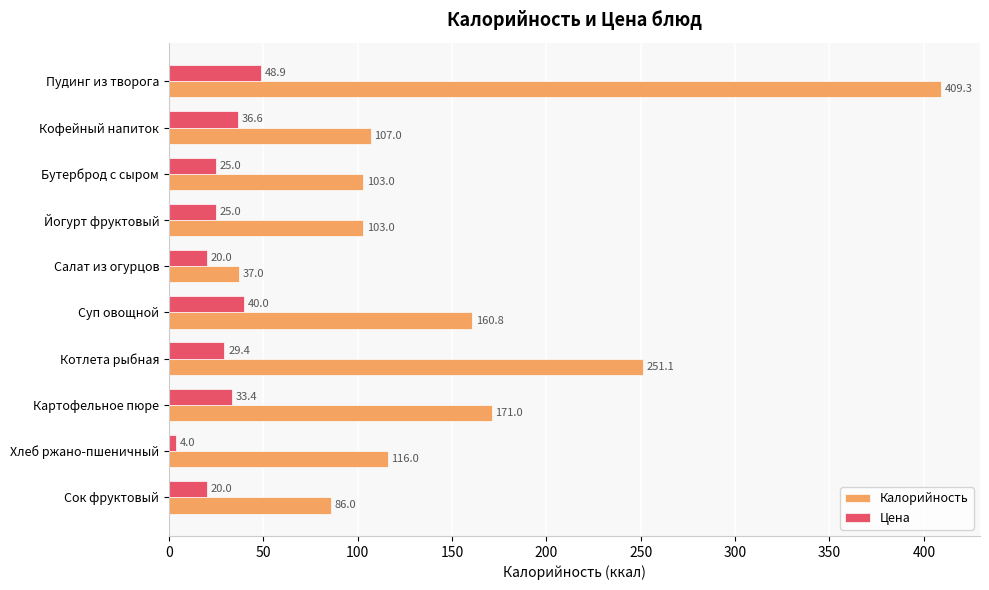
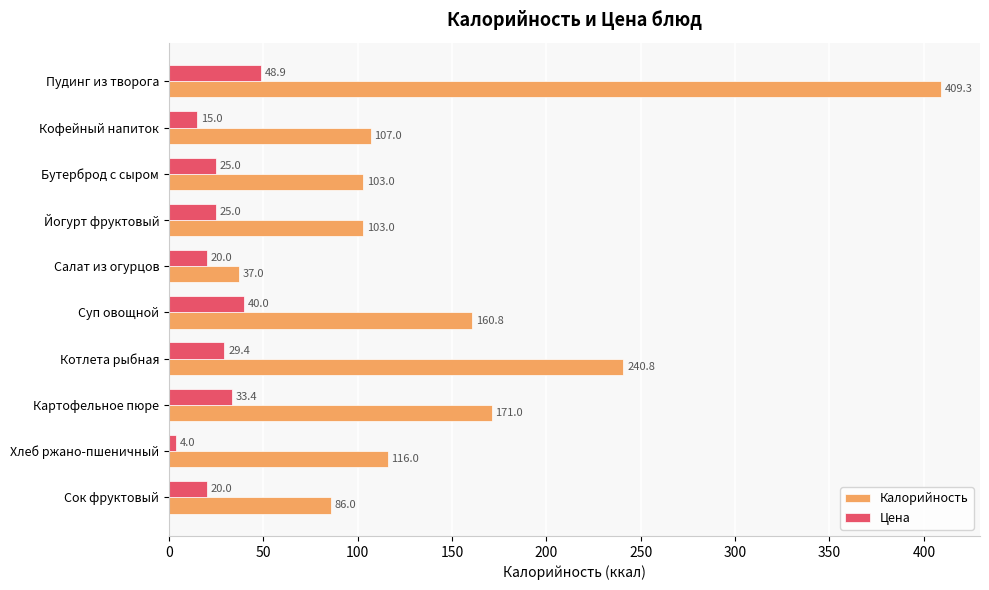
  {
    "Калорийность": {
      "Пудинг из творога": 409.3,
      "Кофейный напиток": 107.0,
      "Бутерброд с сыром": 103.0,
      "Йогурт фруктовый": 103.0,
      "Салат из огурцов": 37.0,
      "Суп овощной": 160.8,
-     "Котлета рыбная": 251.1,
+     "Котлета рыбная": 240.8,
      "Картофельное пюре": 171.0,
      "Хлеб ржано-пшеничный": 116.0,
      "Сок фруктовый": 86.0
    },
    "Цена": {
      "Пудинг из творога": 48.9,
-     "Кофейный напиток": 36.6,
+     "Кофейный напиток": 15.0,
      "Бутерброд с сыром": 25.0,
      "Йогурт фруктовый": 25.0,
      "Салат из огурцов": 20.0,
      "Суп овощной": 40.0,
      "Котлета рыбная": 29.4,
      "Картофельное пюре": 33.4,
      "Хлеб ржано-пшеничный": 4.0,
      "Сок фруктовый": 20.0
    }
  }
